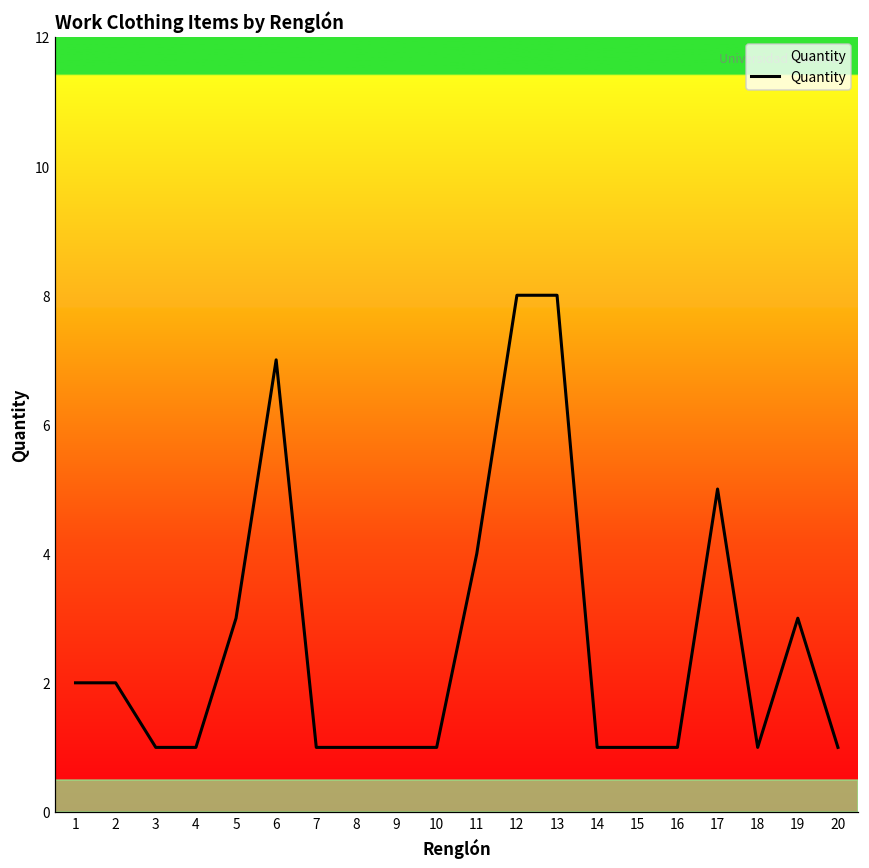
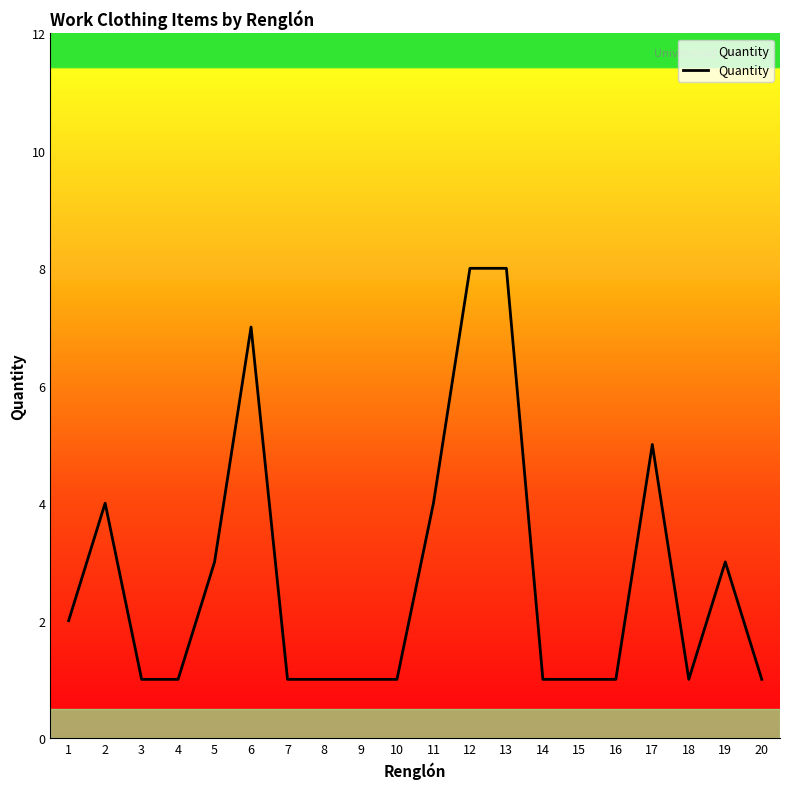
  {
    "1": 2,
-   "2": 2,
+   "2": 4,
    "3": 1,
    "4": 1,
    "5": 3,
    "6": 7,
    "7": 1,
    "8": 1,
    "9": 1,
    "10": 1,
    "11": 4,
    "12": 8,
    "13": 8,
    "14": 1,
    "15": 1,
    "16": 1,
    "17": 5,
    "18": 1,
    "19": 3,
    "20": 1
  }
